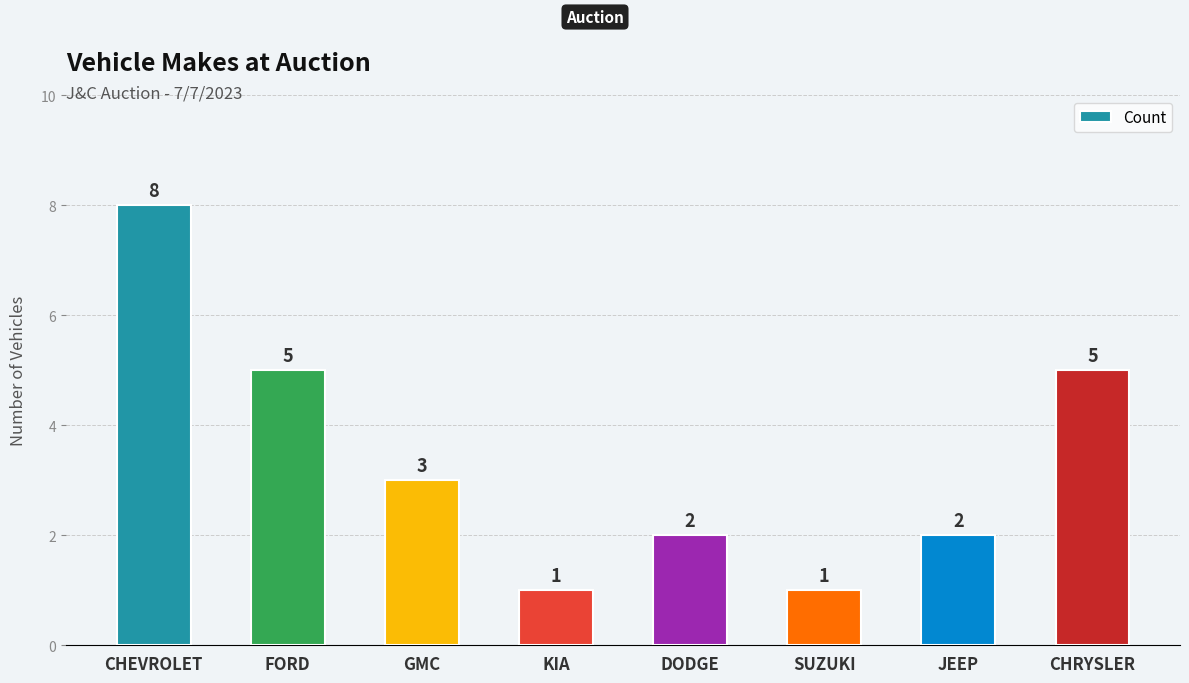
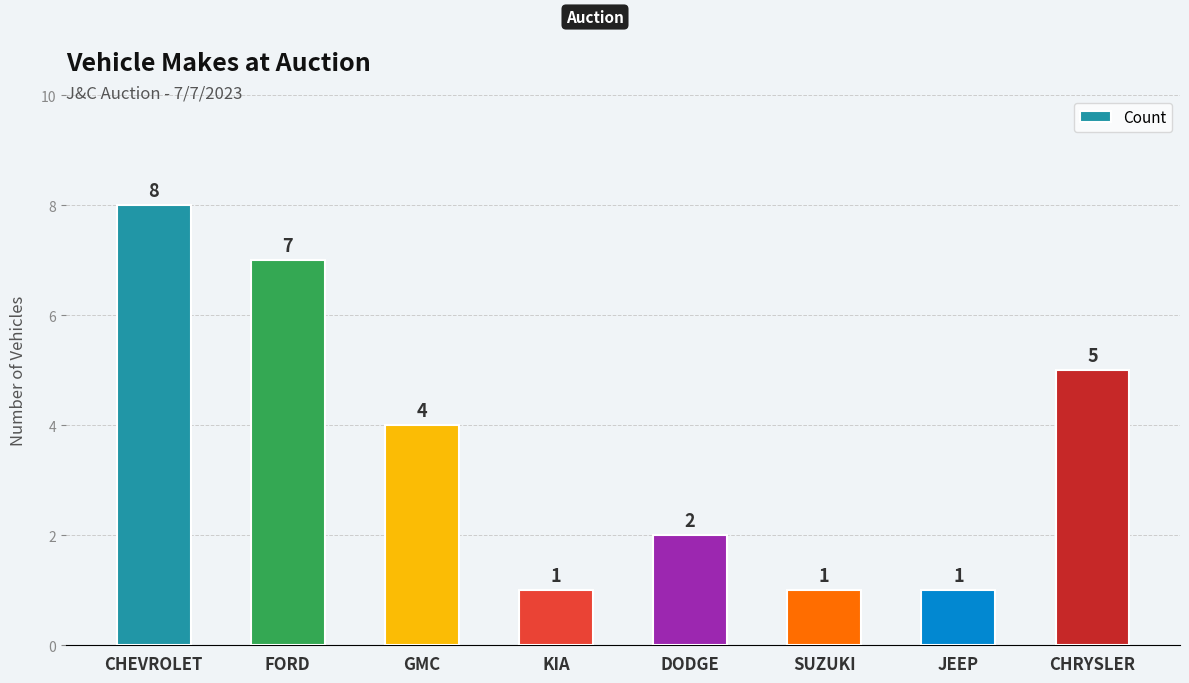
  {
    "CHEVROLET": 8,
-   "FORD": 5,
-   "GMC": 3,
+   "FORD": 7,
+   "GMC": 4,
    "KIA": 1,
    "DODGE": 2,
    "SUZUKI": 1,
-   "JEEP": 2,
+   "JEEP": 1,
    "CHRYSLER": 5
  }
